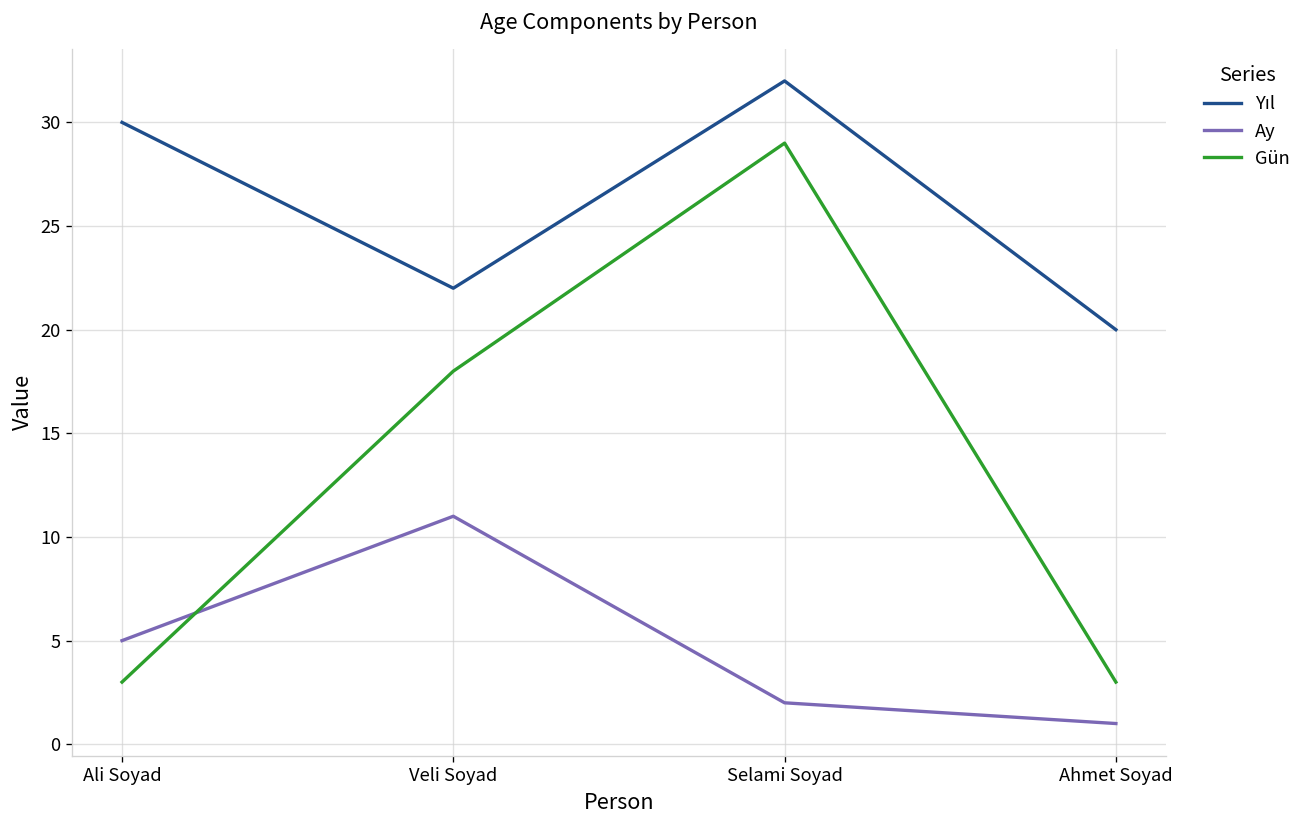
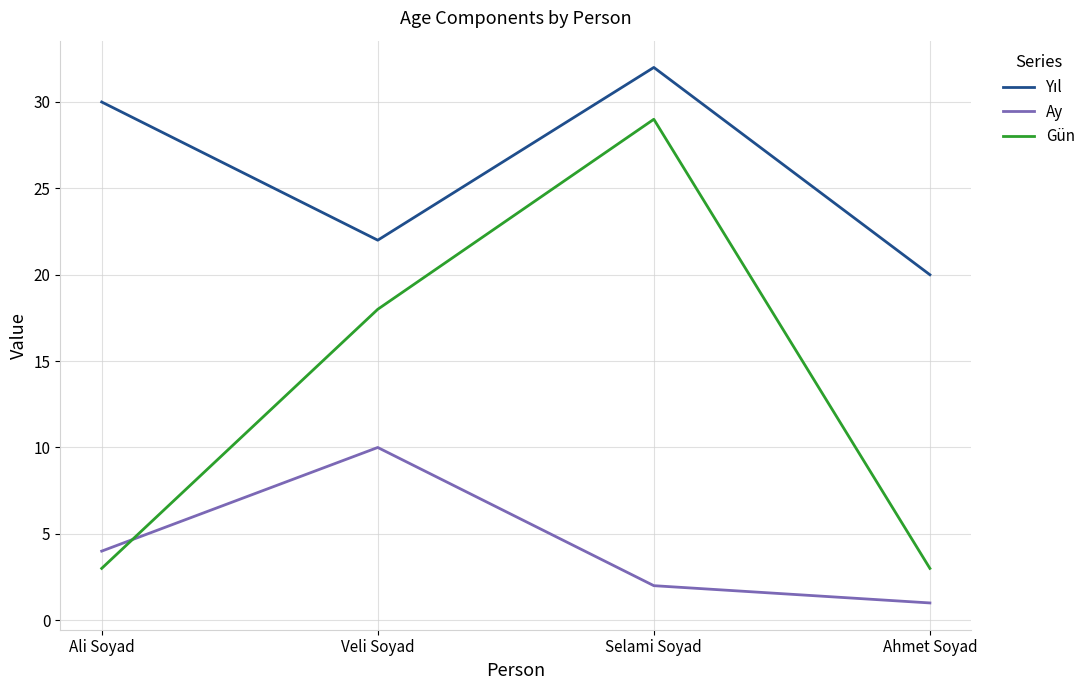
  {
    "Yıl": {
      "Ali Soyad": 30,
      "Veli Soyad": 22,
      "Selami Soyad": 32,
      "Ahmet Soyad": 20
    },
    "Ay": {
-     "Ali Soyad": 5,
-     "Veli Soyad": 11,
+     "Ali Soyad": 4,
+     "Veli Soyad": 10,
      "Selami Soyad": 2,
      "Ahmet Soyad": 1
    },
    "Gün": {
      "Ali Soyad": 3,
      "Veli Soyad": 18,
      "Selami Soyad": 29,
      "Ahmet Soyad": 3
    }
  }
